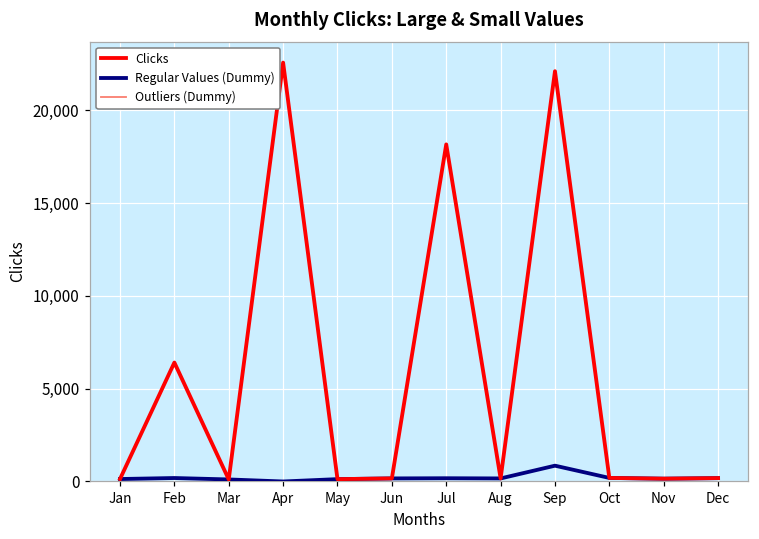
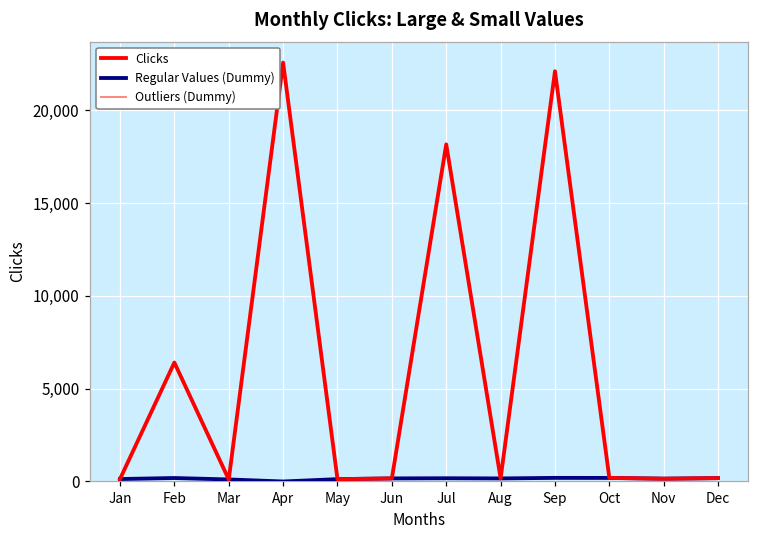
  {
    "Clicks": {
      "Feb": "6,400",
      "Jul": "18,200",
      "Sep": "22,100"
    },
    "Regular Values (Dummy)": {
      "Feb": "200",
      "Apr": "0",
      "Jul": "200",
-     "Sep": "900"
+     "Sep": "200"
    }
  }
